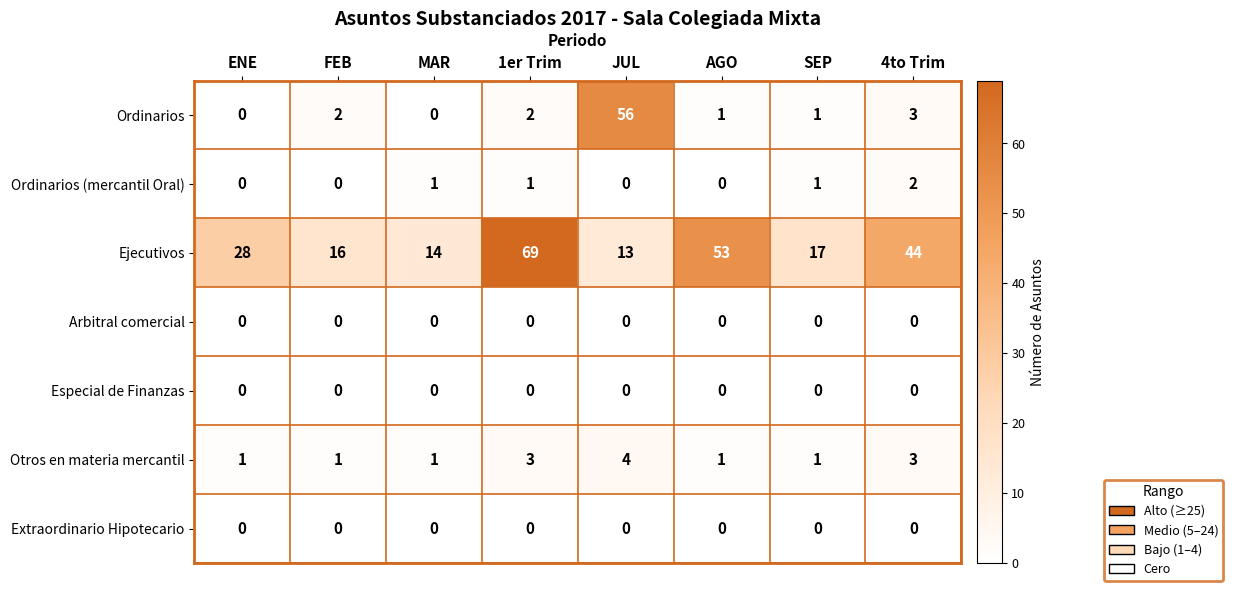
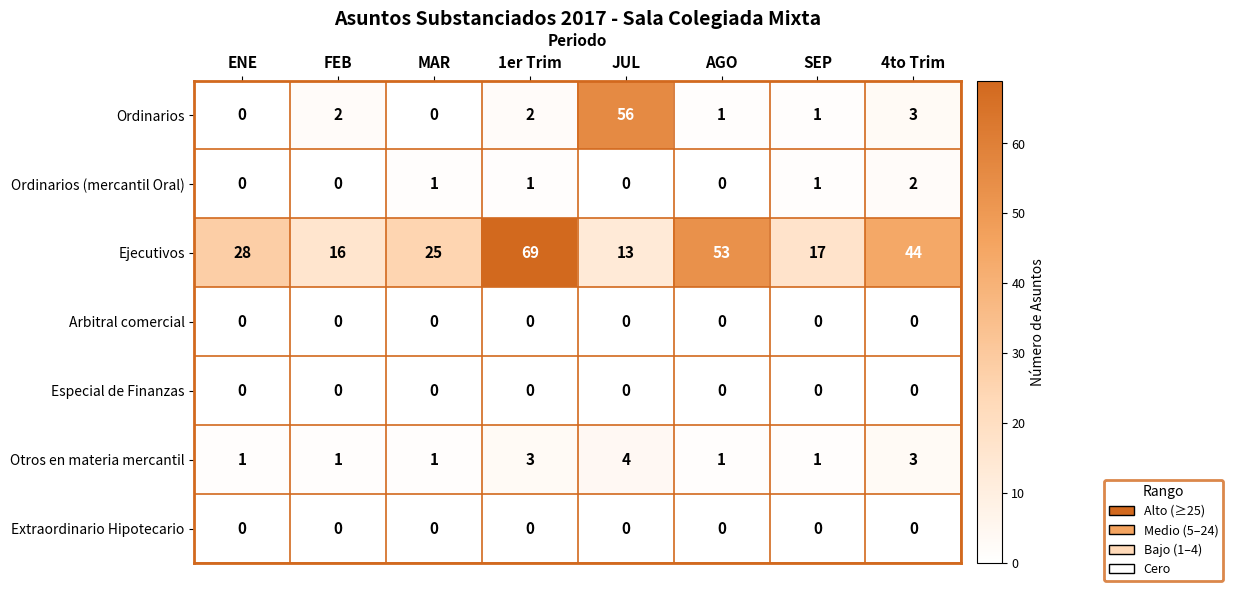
  {
    "Ordinarios": {
      "ENE": 0,
      "FEB": 2,
      "MAR": 0,
      "1er Trim": 2,
      "JUL": 56,
      "AGO": 1,
      "SEP": 1,
      "4to Trim": 3
    },
    "Ordinarios (mercantil Oral)": {
      "ENE": 0,
      "FEB": 0,
      "MAR": 1,
      "1er Trim": 1,
      "JUL": 0,
      "AGO": 0,
      "SEP": 1,
      "4to Trim": 2
    },
    "Ejecutivos": {
      "ENE": 28,
      "FEB": 16,
-     "MAR": 14,
+     "MAR": 25,
      "1er Trim": 69,
      "JUL": 13,
      "AGO": 53,
      "SEP": 17,
      "4to Trim": 44
    },
    "Arbitral comercial": {
      "ENE": 0,
      "FEB": 0,
      "MAR": 0,
      "1er Trim": 0,
      "JUL": 0,
      "AGO": 0,
      "SEP": 0,
      "4to Trim": 0
    },
    "Especial de Finanzas": {
      "ENE": 0,
      "FEB": 0,
      "MAR": 0,
      "1er Trim": 0,
      "JUL": 0,
      "AGO": 0,
      "SEP": 0,
      "4to Trim": 0
    },
    "Otros en materia mercantil": {
      "ENE": 1,
      "FEB": 1,
      "MAR": 1,
      "1er Trim": 3,
      "JUL": 4,
      "AGO": 1,
      "SEP": 1,
      "4to Trim": 3
    },
    "Extraordinario Hipotecario": {
      "ENE": 0,
      "FEB": 0,
      "MAR": 0,
      "1er Trim": 0,
      "JUL": 0,
      "AGO": 0,
      "SEP": 0,
      "4to Trim": 0
    }
  }
